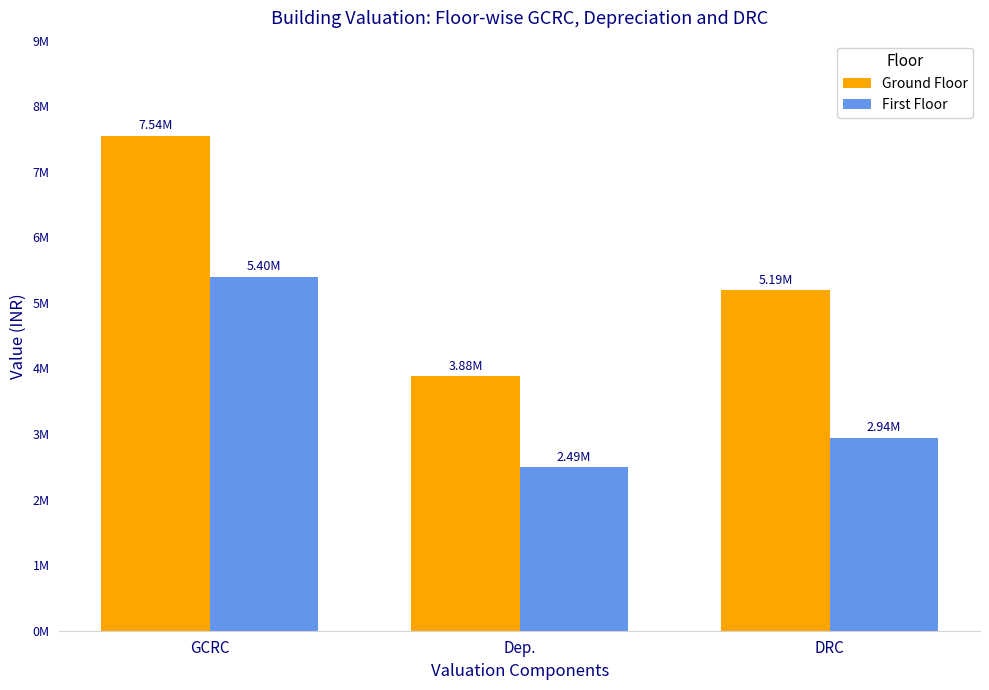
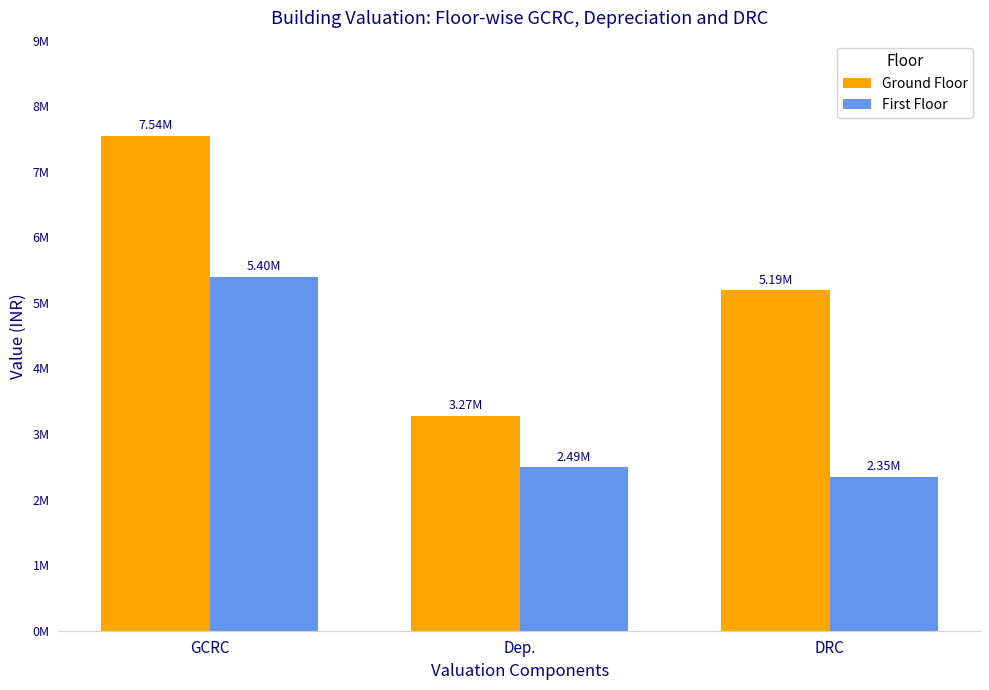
  {
    "Ground Floor": {
      "GCRC": "7.54M",
-     "Dep.": "3.88M",
+     "Dep.": "3.27M",
      "DRC": "5.19M"
    },
    "First Floor": {
      "GCRC": "5.40M",
      "Dep.": "2.49M",
-     "DRC": "2.94M"
+     "DRC": "2.35M"
    }
  }
